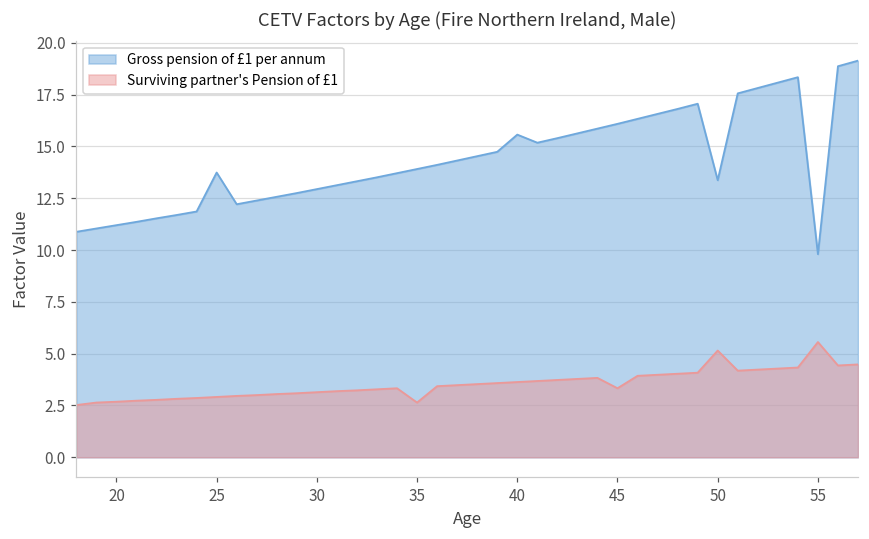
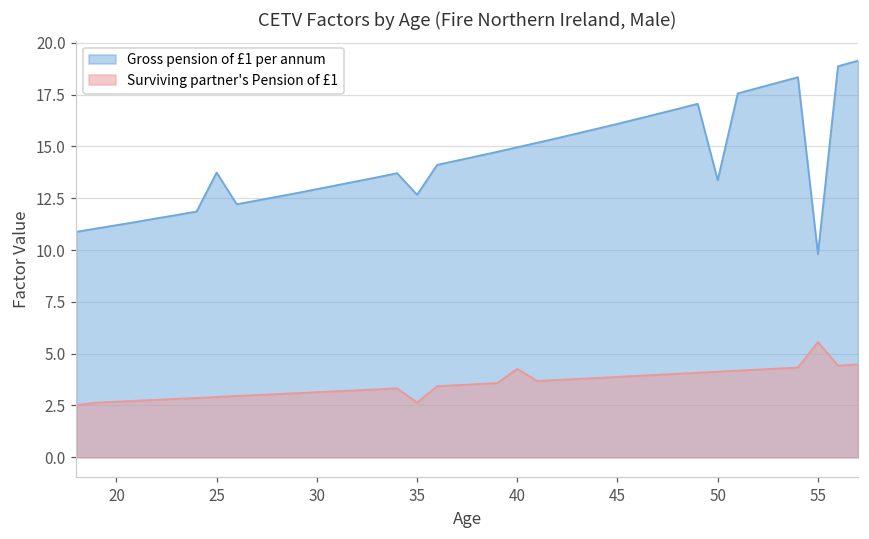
  {
    "Gross pension of £1 per annum": {
      "20": 11.2,
      "25": 13.7,
      "30": 12.9,
-     "35": 13.9,
-     "40": 15.6,
+     "35": 12.7,
+     "40": 15.0,
      "45": 16.1,
      "50": 13.4,
      "55": 9.8
    },
    "Surviving partner's Pension of £1": {
      "20": 2.7,
      "25": 2.9,
      "30": 3.1,
      "35": 2.6,
-     "40": 3.6,
-     "45": 3.3,
-     "50": 5.2,
+     "40": 4.3,
+     "45": 3.9,
+     "50": 4.1,
      "55": 5.6
    }
  }
